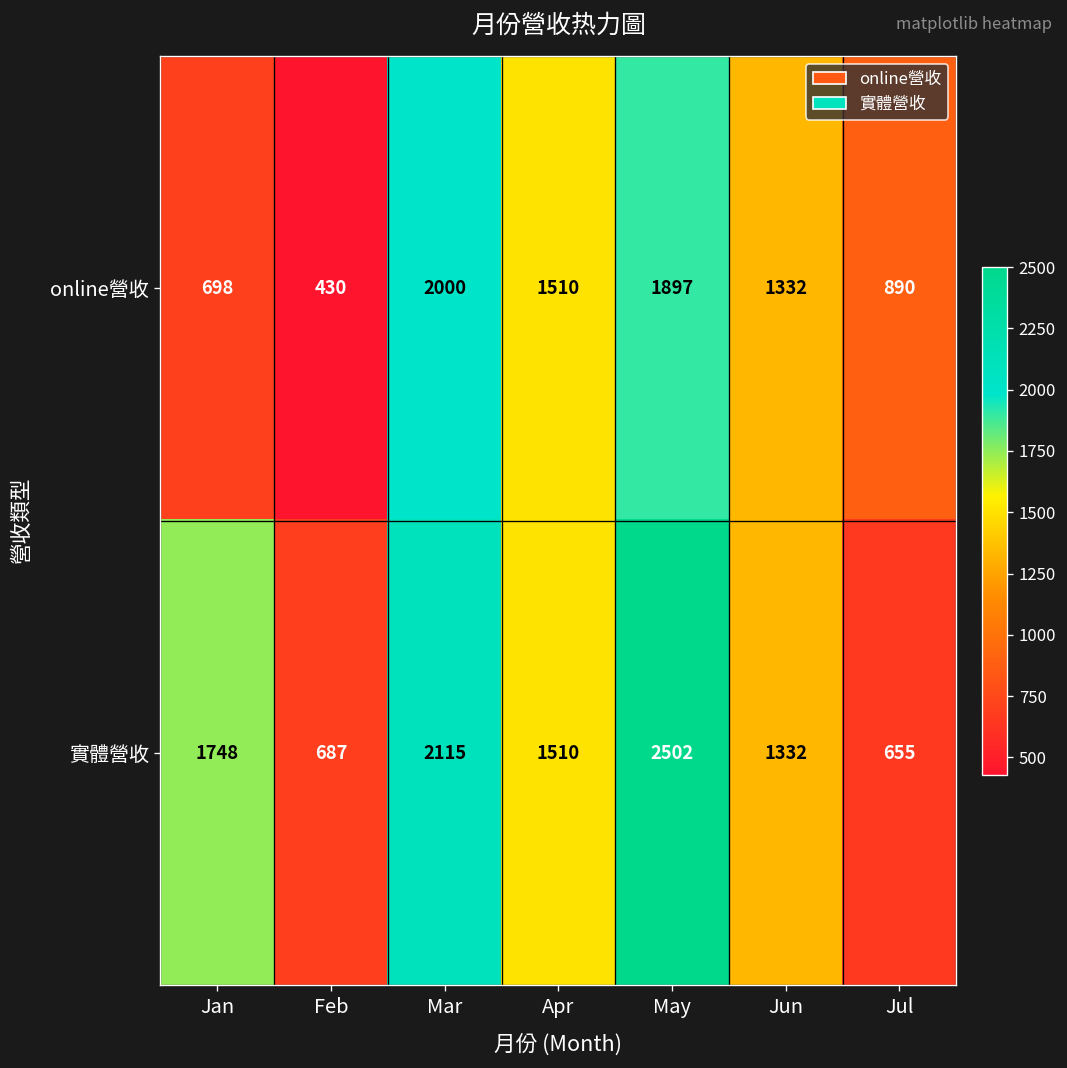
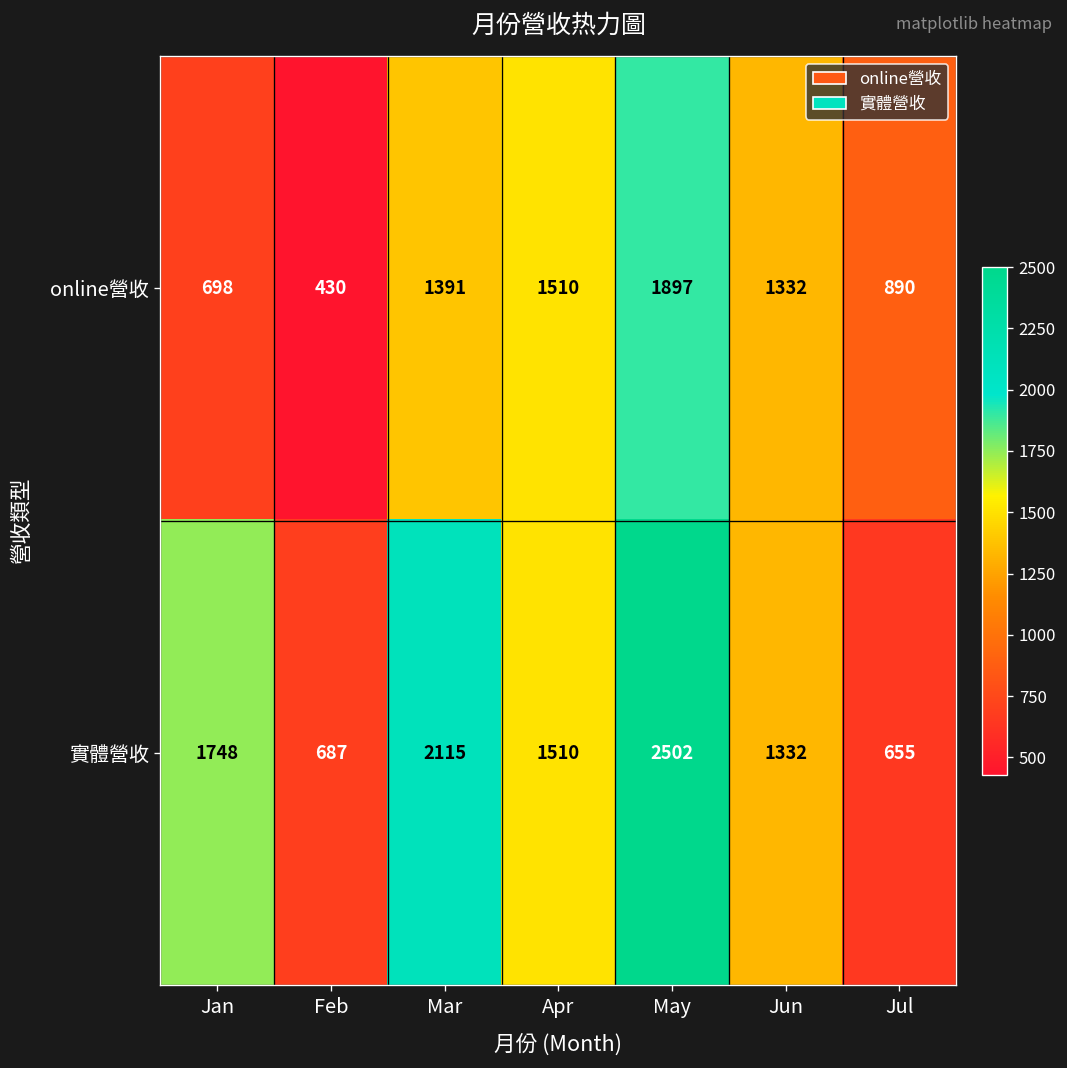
  {
    "online營收": {
      "Jan": 698,
      "Feb": 430,
-     "Mar": 2000,
+     "Mar": 1391,
      "Apr": 1510,
      "May": 1897,
      "Jun": 1332,
      "Jul": 890
    },
    "實體營收": {
      "Jan": 1748,
      "Feb": 687,
      "Mar": 2115,
      "Apr": 1510,
      "May": 2502,
      "Jun": 1332,
      "Jul": 655
    }
  }
